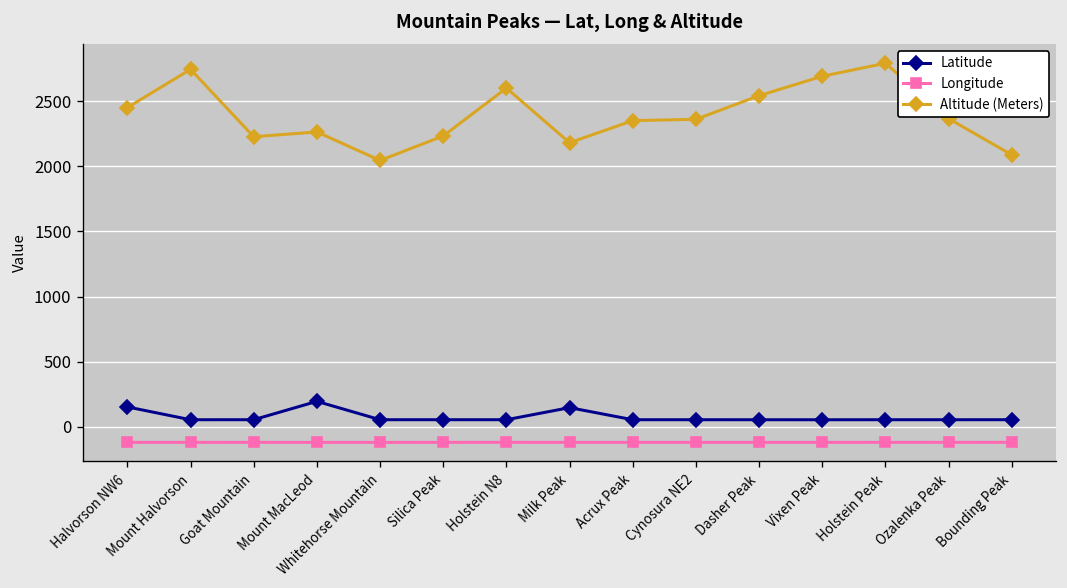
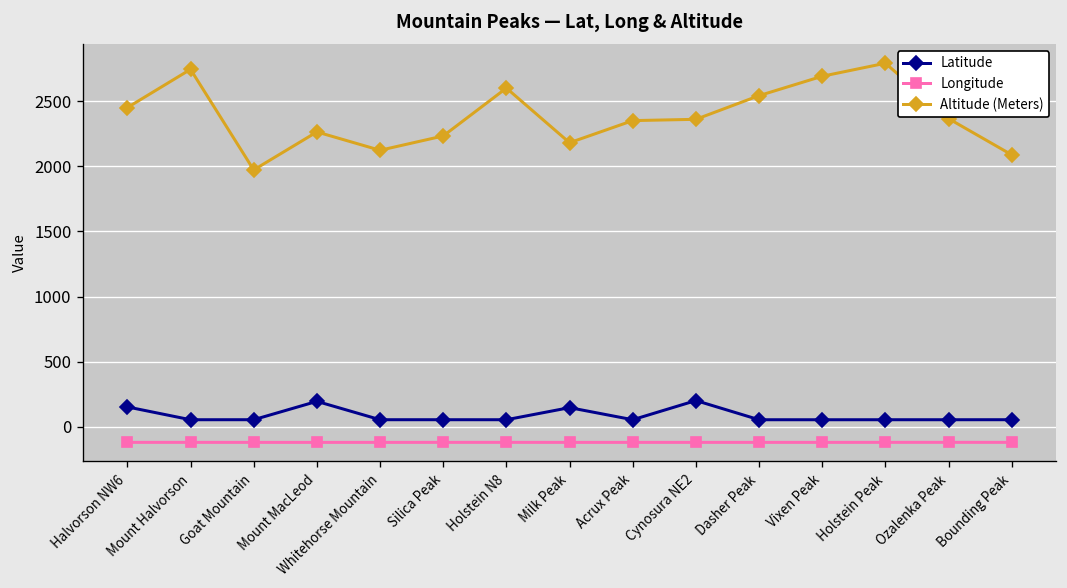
  {
    "Latitude": {
      "Halvorson NW6": 150,
      "Mount Halvorson": 50,
      "Goat Mountain": 50,
      "Mount MacLeod": 190,
      "Whitehorse Mountain": 50,
      "Silica Peak": 50,
      "Holstein N8": 50,
      "Milk Peak": 150,
      "Acrux Peak": 50,
-     "Cynosura NE2": 50,
+     "Cynosura NE2": 200,
      "Dasher Peak": 50,
      "Vixen Peak": 50,
      "Holstein Peak": 50,
      "Ozalenka Peak": 50,
      "Bounding Peak": 50
    },
    "Longitude": {
      "Halvorson NW6": -120,
      "Mount Halvorson": -120,
      "Goat Mountain": -120,
      "Mount MacLeod": -120,
      "Whitehorse Mountain": -120,
      "Silica Peak": -120,
      "Holstein N8": -120,
      "Milk Peak": -120,
      "Acrux Peak": -120,
      "Cynosura NE2": -120,
      "Dasher Peak": -120,
      "Vixen Peak": -120,
      "Holstein Peak": -120,
      "Ozalenka Peak": -120,
      "Bounding Peak": -120
    },
    "Altitude (Meters)": {
      "Halvorson NW6": 2450,
      "Mount Halvorson": 2750,
-     "Goat Mountain": 2230,
+     "Goat Mountain": 1970,
      "Mount MacLeod": 2270,
-     "Whitehorse Mountain": 2050,
+     "Whitehorse Mountain": 2120,
      "Silica Peak": 2230,
      "Holstein N8": 2600,
      "Milk Peak": 2180,
      "Acrux Peak": 2350,
      "Cynosura NE2": 2360,
      "Dasher Peak": 2540,
      "Vixen Peak": 2690,
      "Holstein Peak": 2790,
      "Ozalenka Peak": 2370,
      "Bounding Peak": 2090
    }
  }
